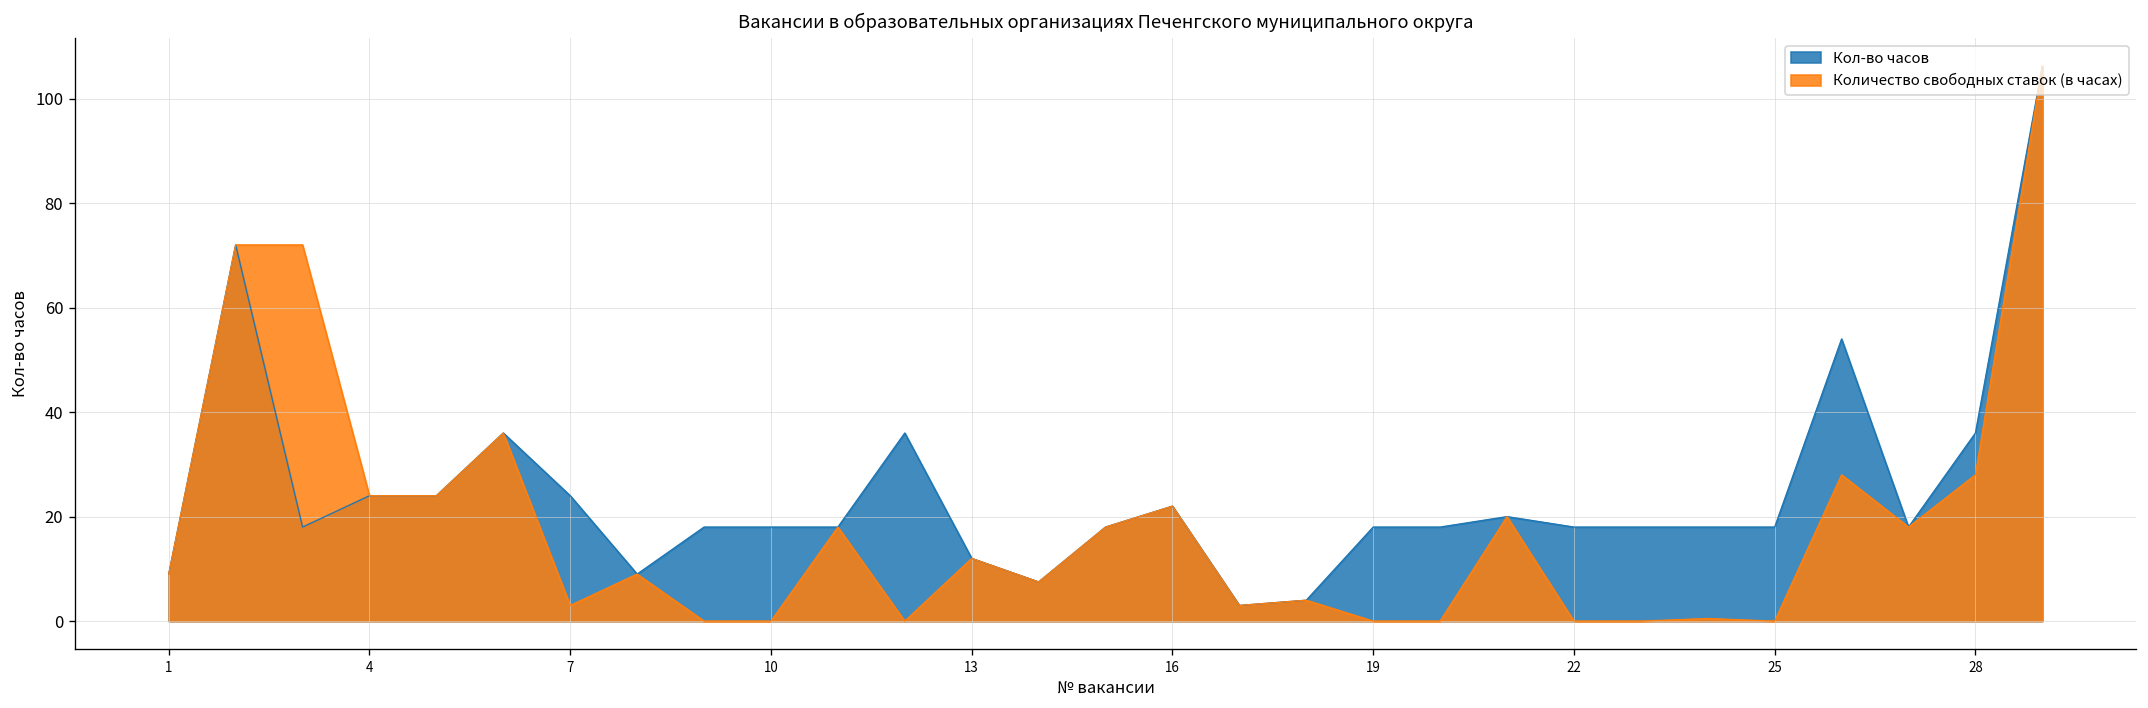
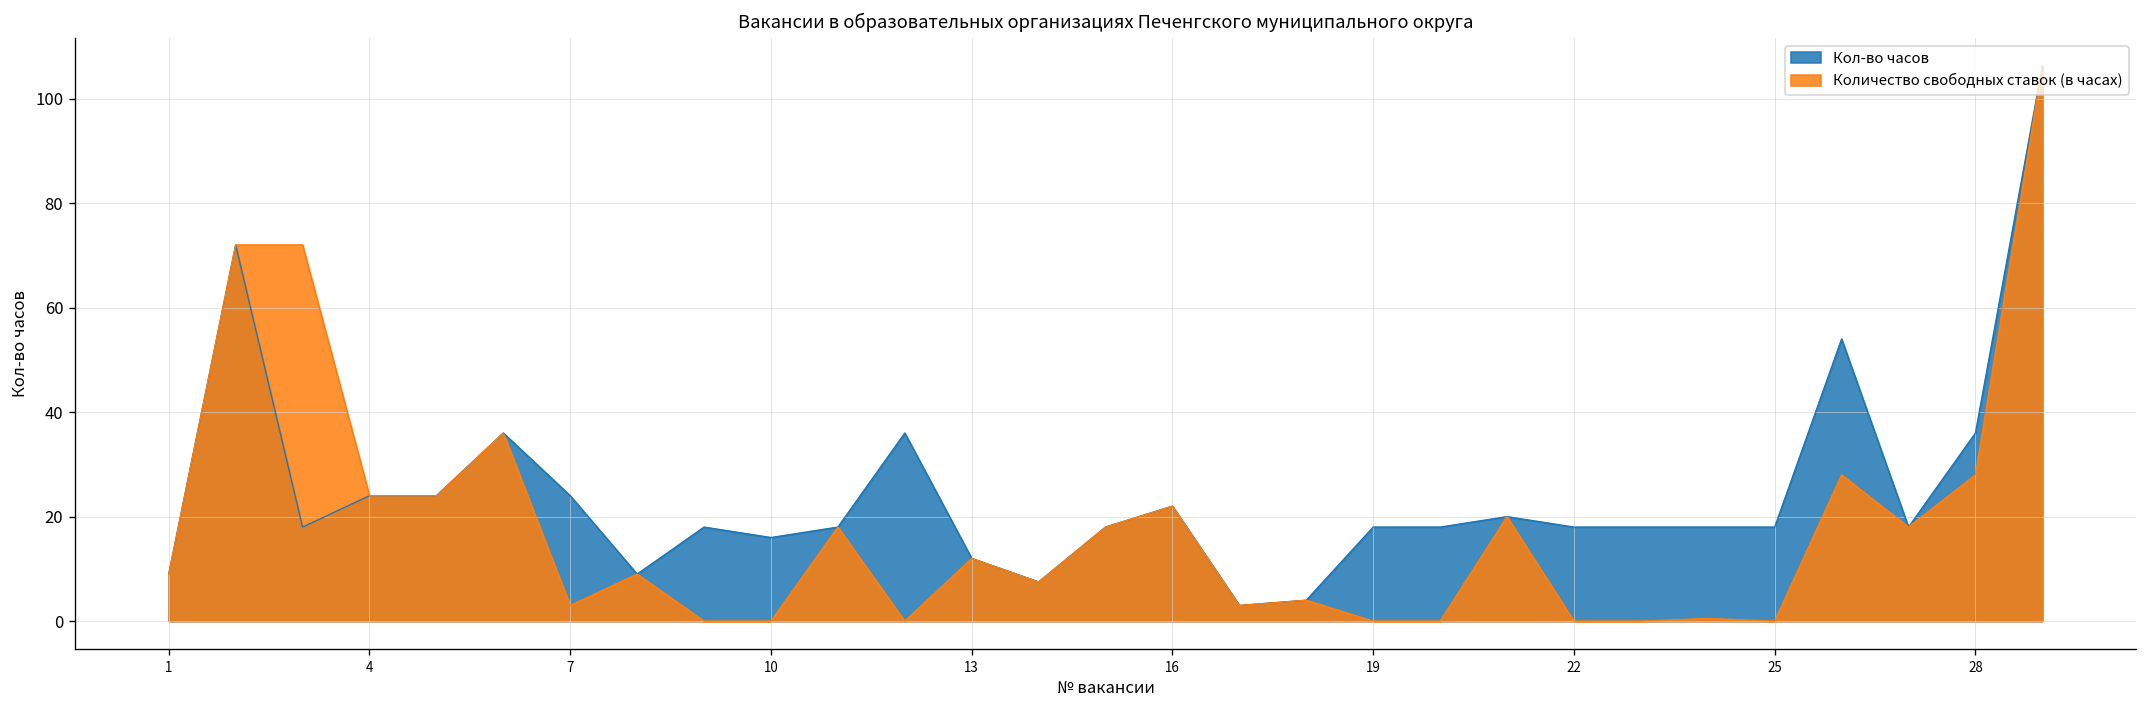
  {
    "Кол-во часов": {
      "7": 24,
-     "10": 18,
+     "10": 16,
      "19": 18,
      "22": 18,
      "25": 18,
      "28": 36
    },
    "Количество свободных ставок (в часах)": {
      "7": 3,
      "10": 0,
      "19": 0,
      "22": 0,
      "25": 0,
      "28": 28
    }
  }
